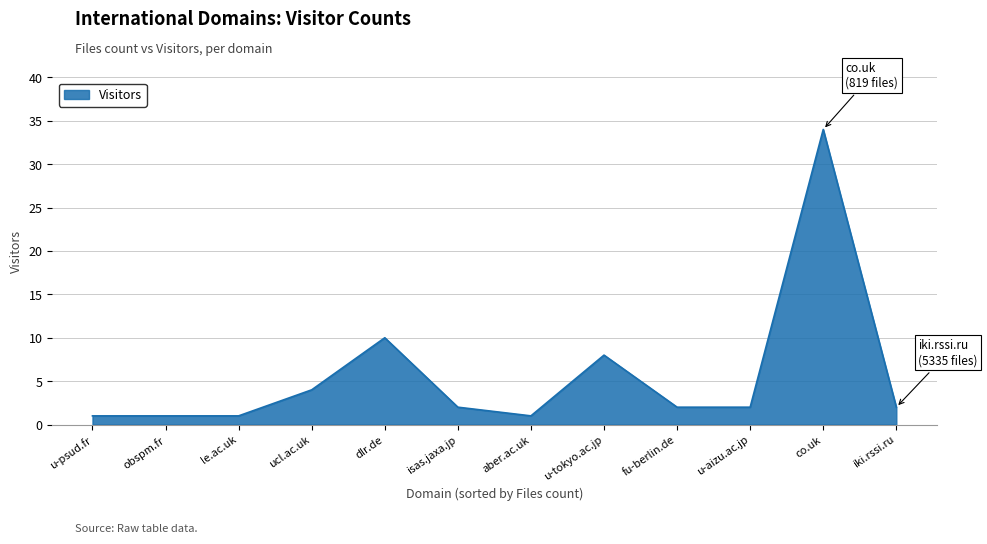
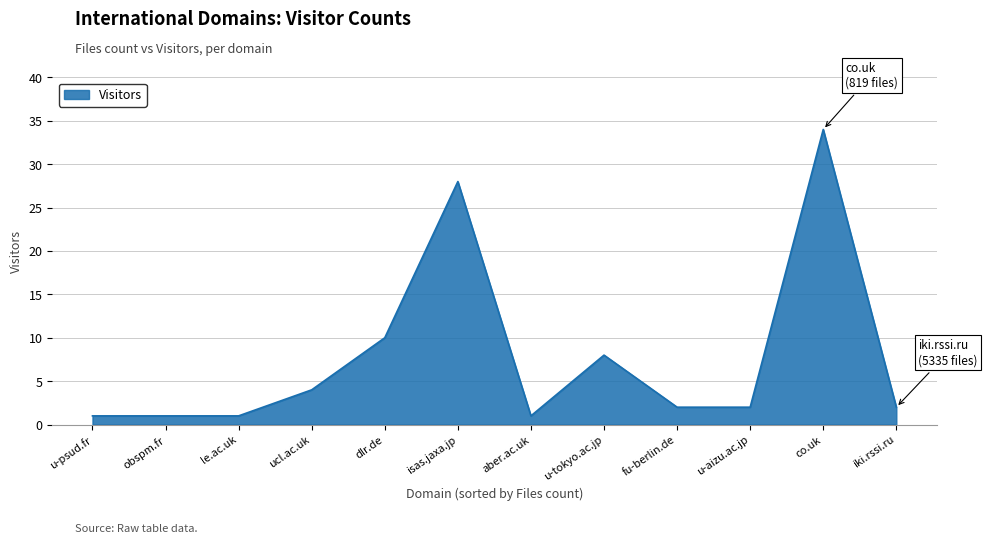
  {
    "u-psud.fr": 1,
    "obspm.fr": 1,
    "le.ac.uk": 1,
    "ucl.ac.uk": 4,
    "dlr.de": 10,
-   "isas.jaxa.jp": 2,
+   "isas.jaxa.jp": 28,
    "aber.ac.uk": 1,
    "u-tokyo.ac.jp": 8,
    "fu-berlin.de": 2,
    "u-aizu.ac.jp": 2
  }
